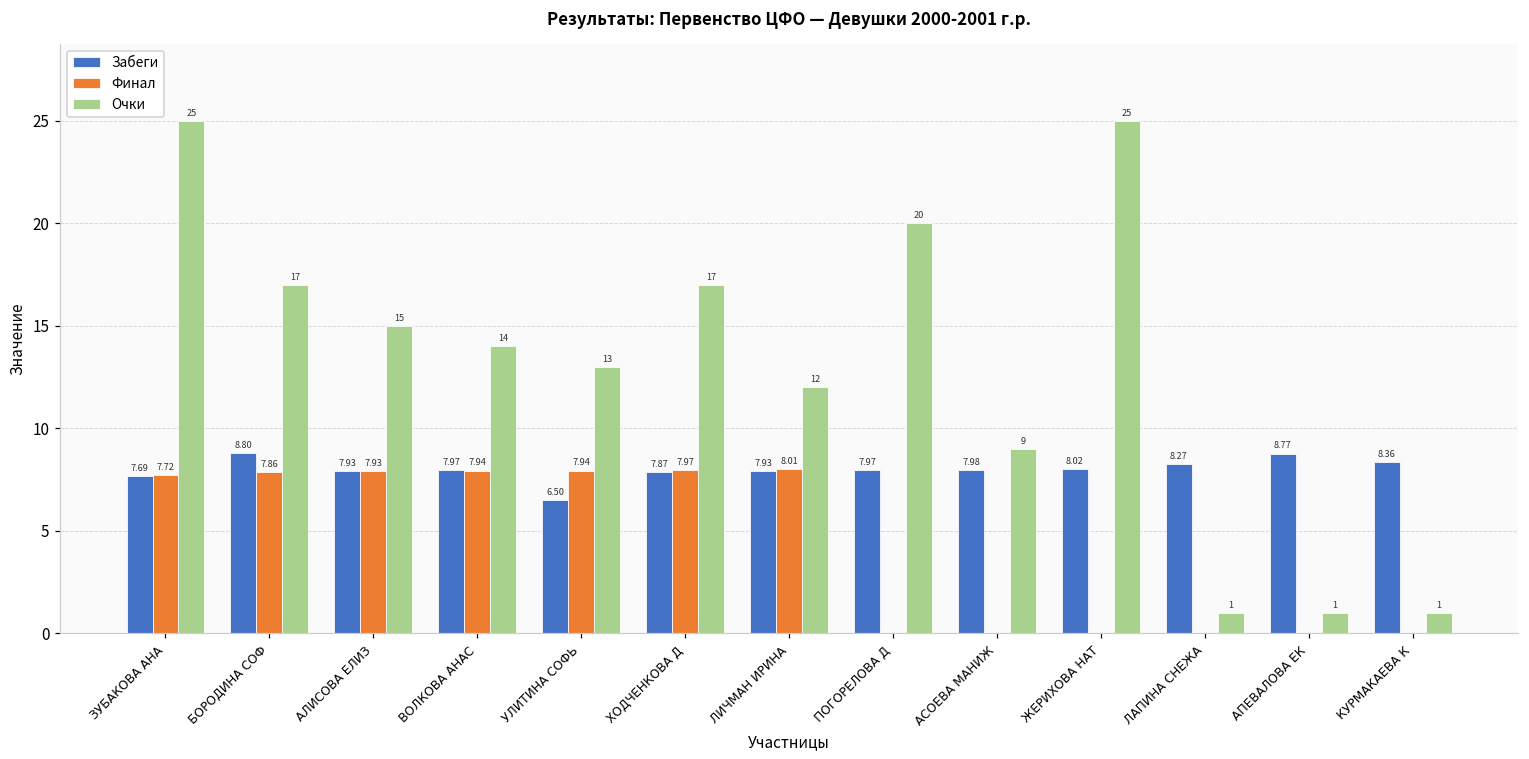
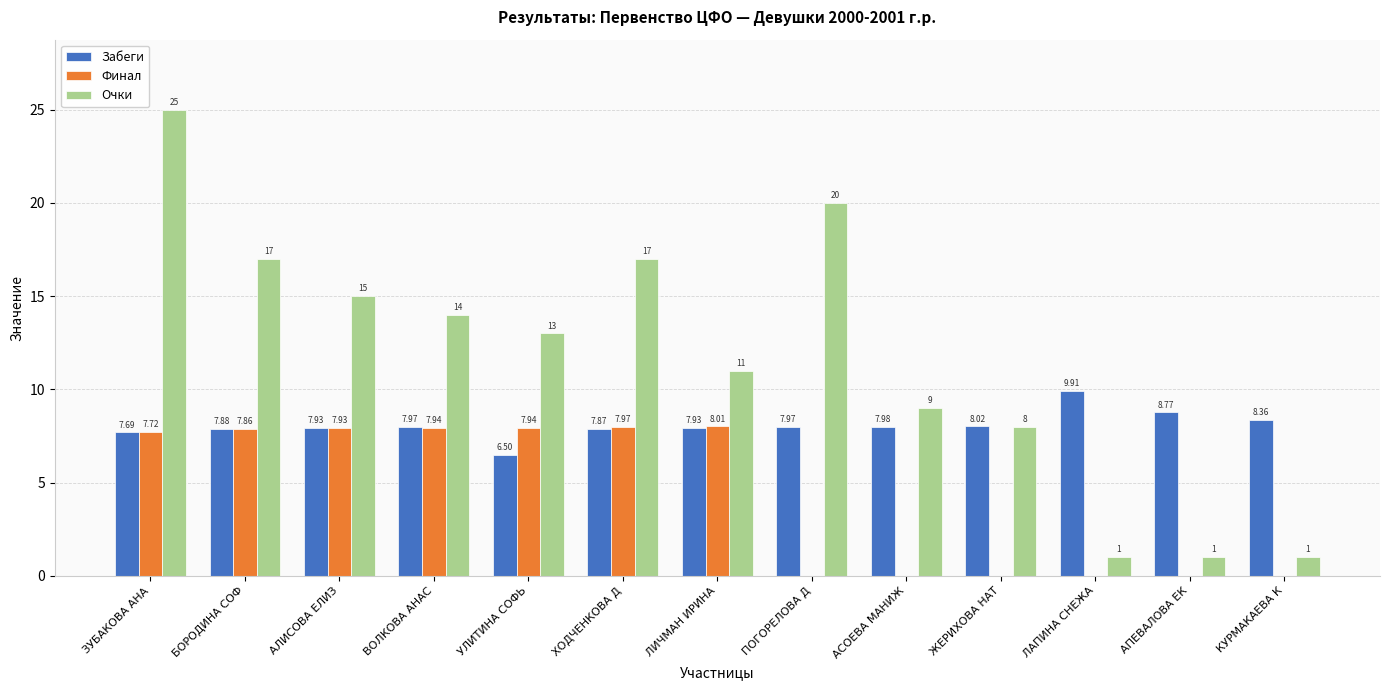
  {
    "Забеги": {
      "ЗУБАКОВА АНА": 7.69,
-     "БОРОДИНА СОФ": 8.80,
+     "БОРОДИНА СОФ": 7.88,
      "АЛИСОВА ЕЛИЗ": 7.93,
      "ВОЛКОВА АНАС": 7.97,
      "УЛИТИНА СОФЬ": 6.50,
      "ХОДЧЕНКОВА Д": 7.87,
      "ЛИЧМАН ИРИНА": 7.93,
      "ПОГОРЕЛОВА Д": 7.97,
      "АСОЕВА МАНИЖ": 7.98,
      "ЖЕРИХОВА НАТ": 8.02,
-     "ЛАПИНА СНЕЖА": 8.27,
+     "ЛАПИНА СНЕЖА": 9.91,
      "АПЕВАЛОВА ЕК": 8.77,
      "КУРМАКАЕВА К": 8.36
    },
    "Финал": {
      "ЗУБАКОВА АНА": 7.72,
      "БОРОДИНА СОФ": 7.86,
      "АЛИСОВА ЕЛИЗ": 7.93,
      "ВОЛКОВА АНАС": 7.94,
      "УЛИТИНА СОФЬ": 7.94,
      "ХОДЧЕНКОВА Д": 7.97,
      "ЛИЧМАН ИРИНА": 8.01
    },
    "Очки": {
      "ЗУБАКОВА АНА": 25,
      "БОРОДИНА СОФ": 17,
      "АЛИСОВА ЕЛИЗ": 15,
      "ВОЛКОВА АНАС": 14,
      "УЛИТИНА СОФЬ": 13,
      "ХОДЧЕНКОВА Д": 17,
-     "ЛИЧМАН ИРИНА": 12,
+     "ЛИЧМАН ИРИНА": 11,
      "ПОГОРЕЛОВА Д": 20,
      "АСОЕВА МАНИЖ": 9,
-     "ЖЕРИХОВА НАТ": 25,
+     "ЖЕРИХОВА НАТ": 8,
      "ЛАПИНА СНЕЖА": 1,
      "АПЕВАЛОВА ЕК": 1,
      "КУРМАКАЕВА К": 1
    }
  }
